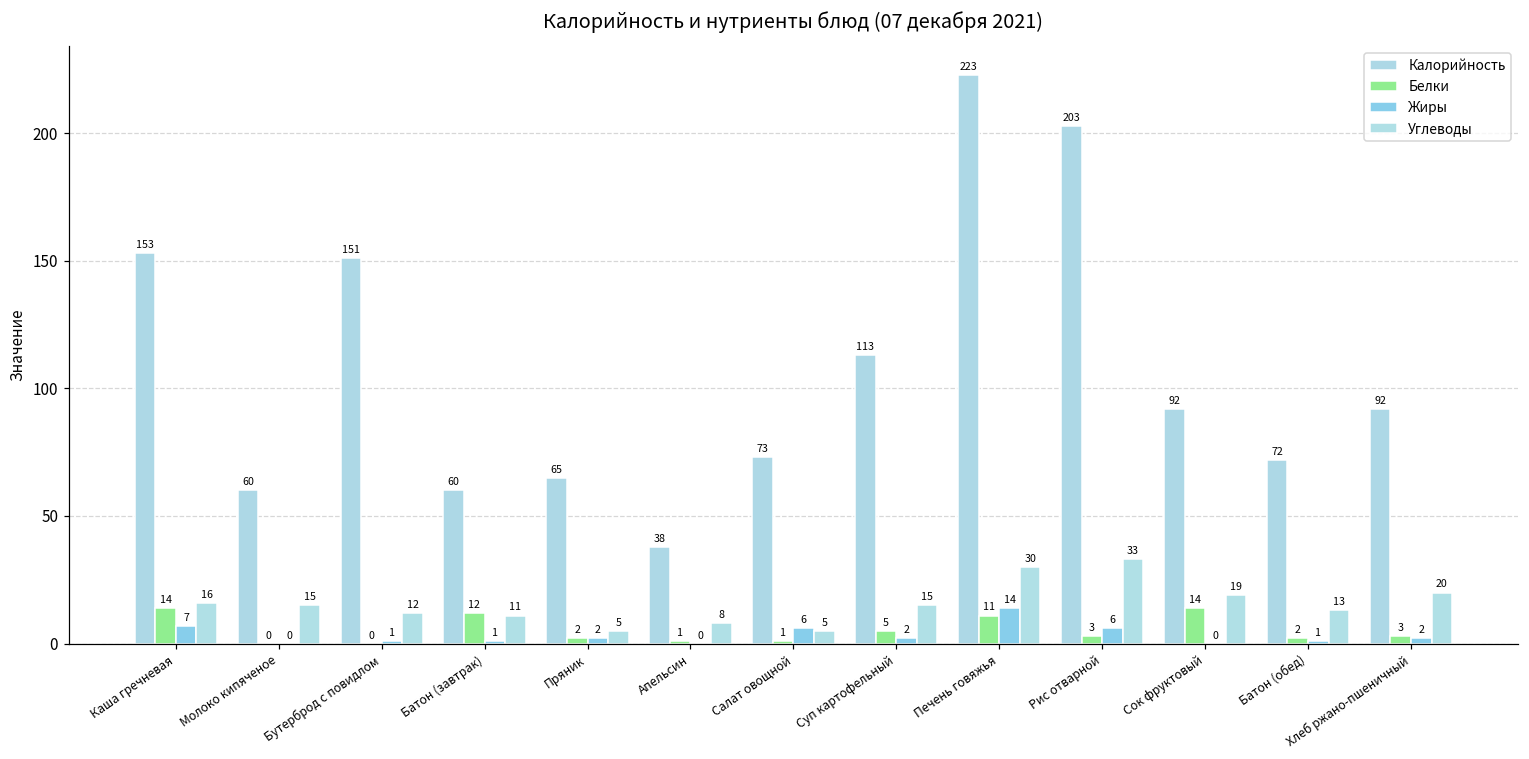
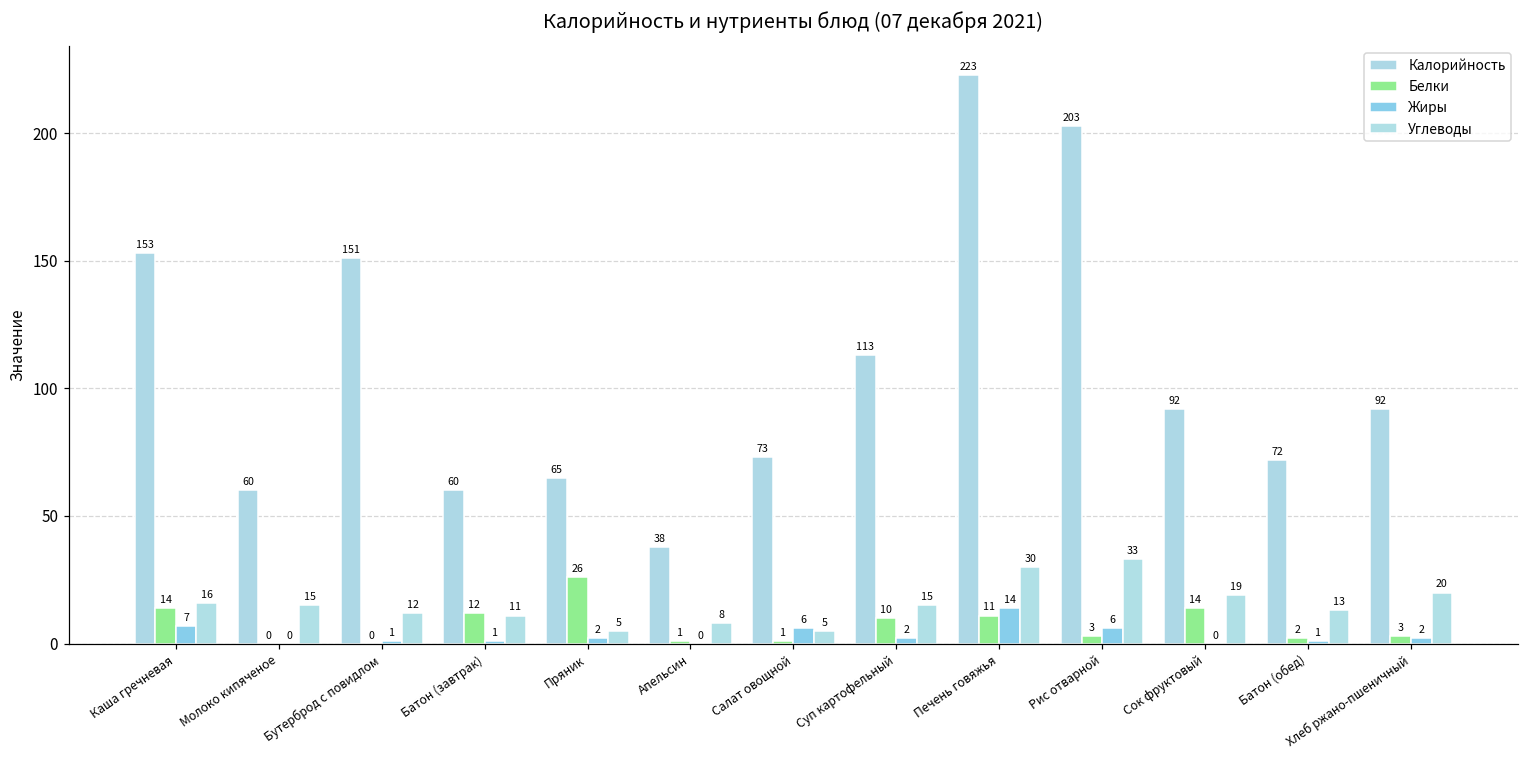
  {
    "Белки": {
      "Каша гречневая": 14,
      "Молоко кипяченое": 0,
      "Бутерброд с повидлом": 0,
      "Батон (завтрак)": 12,
-     "Пряник": 2,
+     "Пряник": 26,
      "Апельсин": 1,
      "Салат овощной": 1,
-     "Суп картофельный": 5,
+     "Суп картофельный": 10,
      "Печень говяжья": 11,
      "Рис отварной": 3,
      "Сок фруктовый": 14,
      "Батон (обед)": 2,
      "Хлеб ржано-пшеничный": 3
    }
  }
